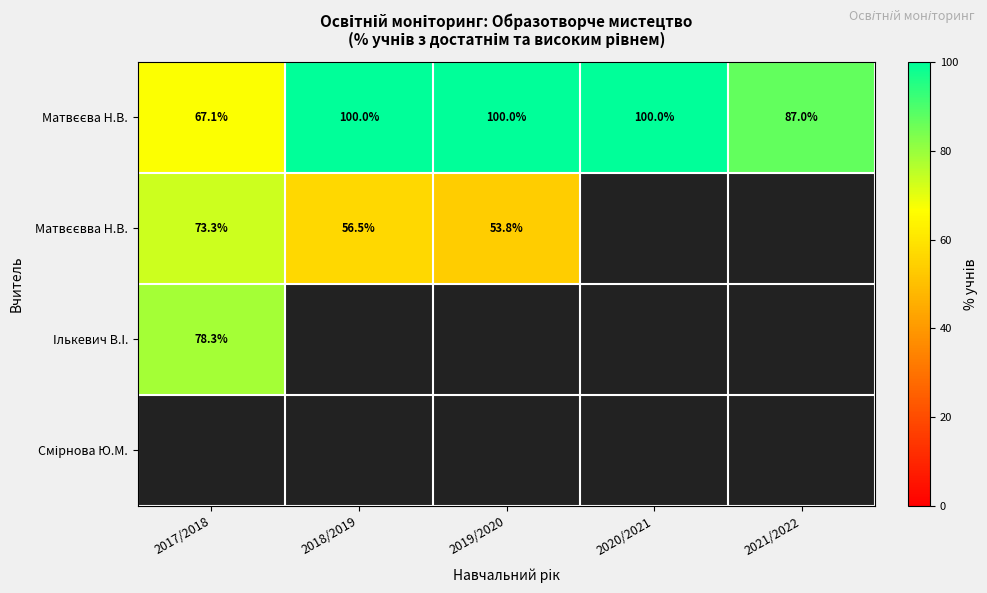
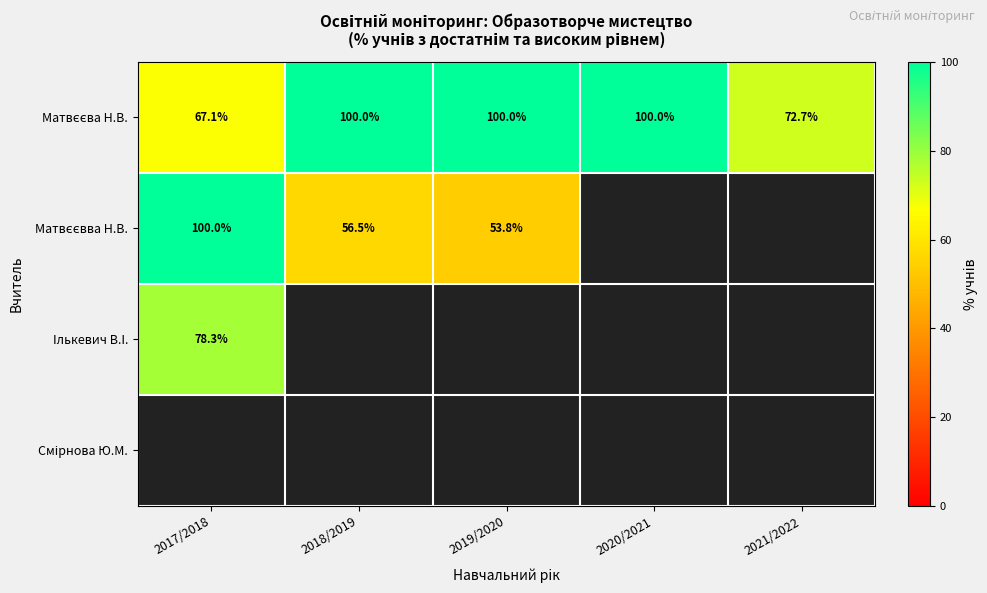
  {
    "Матвєєва Н.В.": {
      "2017/2018": "67.1%",
      "2018/2019": "100.0%",
      "2019/2020": "100.0%",
      "2020/2021": "100.0%",
-     "2021/2022": "87.0%"
+     "2021/2022": "72.7%"
    },
    "Матвєєвва Н.В.": {
-     "2017/2018": "73.3%",
+     "2017/2018": "100.0%",
      "2018/2019": "56.5%",
      "2019/2020": "53.8%"
    },
    "Ількевич В.І.": {
      "2017/2018": "78.3%"
    }
  }
